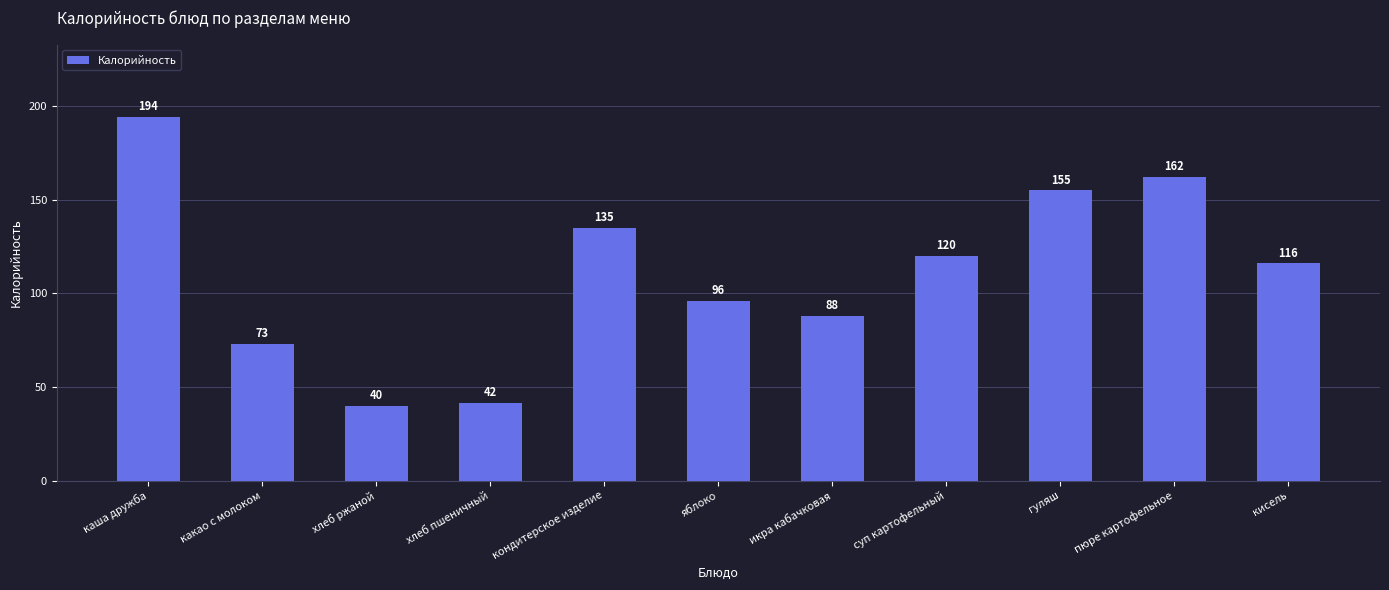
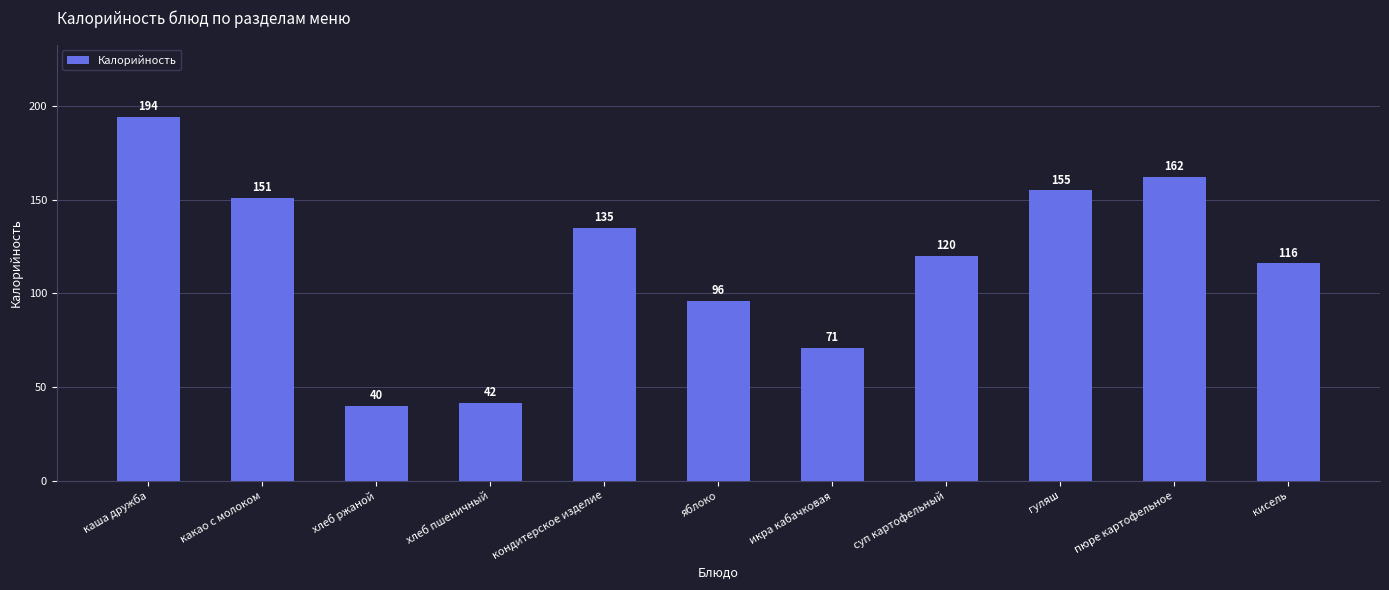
  {
    "каша дружба": 194,
-   "какао с молоком": 73,
+   "какао с молоком": 151,
    "хлеб ржаной": 40,
    "хлеб пшеничный": 42,
    "кондитерское изделие": 135,
    "яблоко": 96,
-   "икра кабачковая": 88,
+   "икра кабачковая": 71,
    "суп картофельный": 120,
    "гуляш": 155,
    "пюре картофельное": 162,
    "кисель": 116
  }
